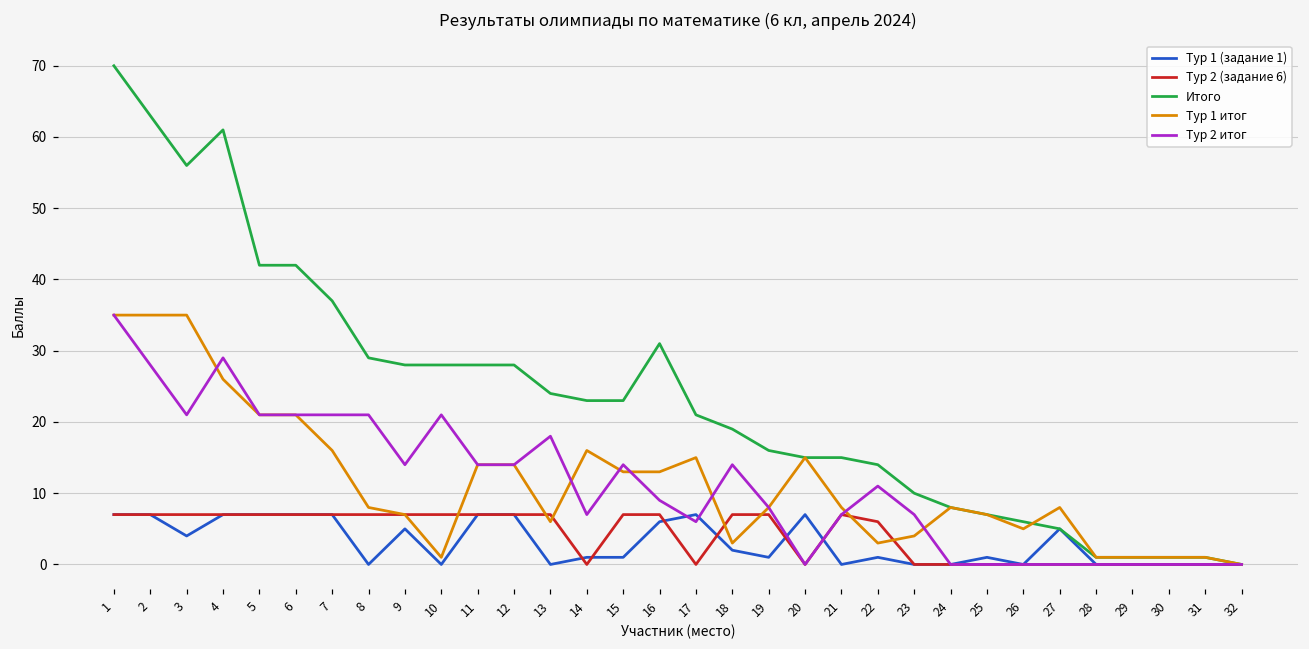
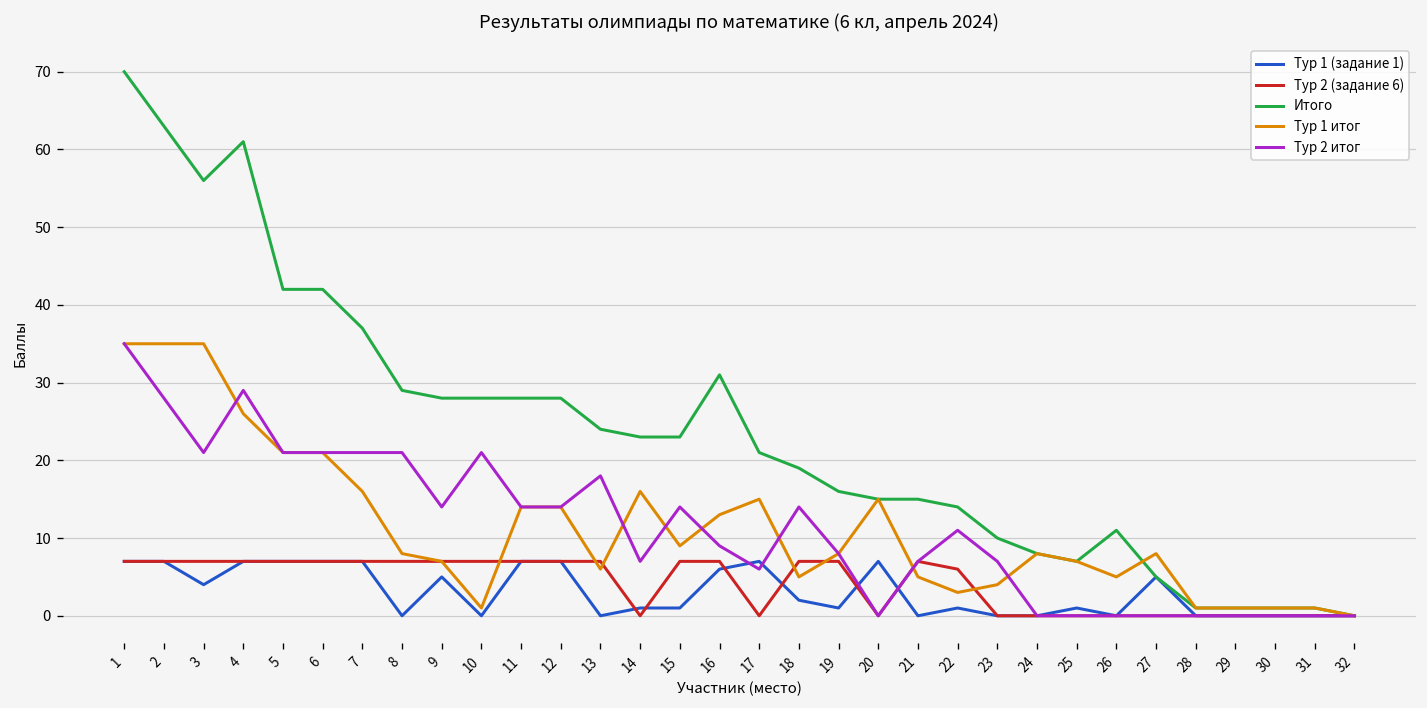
  {
    "Тур 1 (задание 1)": {
      "3": 4,
      "8": 0,
      "9": 5,
      "10": 0,
      "13": 0,
      "14": 1,
      "15": 1,
      "16": 6,
      "17": 7,
      "18": 2,
      "19": 1,
      "20": 7,
      "21": 0,
      "22": 1,
      "25": 1
    },
    "Тур 2 (задание 6)": {
      "3": 7,
      "8": 7,
      "10": 7,
      "13": 7,
      "14": 0,
      "15": 7,
      "16": 7,
      "17": 0,
      "18": 7,
      "19": 7,
      "22": 6
    },
    "Итого": {
      "1": 70,
      "2": 63,
      "3": 56,
      "4": 61,
      "5": 42,
      "6": 42,
      "7": 37,
      "8": 29,
      "9": 28,
      "10": 28,
      "11": 28,
      "12": 28,
      "13": 24,
      "14": 23,
      "15": 23,
      "16": 31,
      "17": 21,
      "18": 19,
      "19": 16,
      "21": 15,
      "22": 14,
      "23": 10,
-     "26": 6
+     "26": 11
    },
    "Тур 1 итог": {
      "2": 35,
      "3": 35,
      "4": 26,
      "7": 16,
      "8": 8,
      "10": 1,
      "13": 6,
      "14": 16,
-     "15": 13,
+     "15": 9,
      "16": 13,
      "17": 15,
-     "18": 3,
-     "21": 8,
+     "18": 5,
+     "21": 5,
      "22": 3,
      "23": 4,
      "26": 5,
      "27": 8
    },
    "Тур 2 итог": {
      "2": 28,
      "3": 21,
      "4": 29,
      "7": 21,
      "8": 21,
      "9": 14,
      "10": 21,
      "13": 18,
      "14": 7,
      "15": 14,
      "16": 9,
      "17": 6,
      "18": 14,
      "22": 11,
      "23": 7
    }
  }
